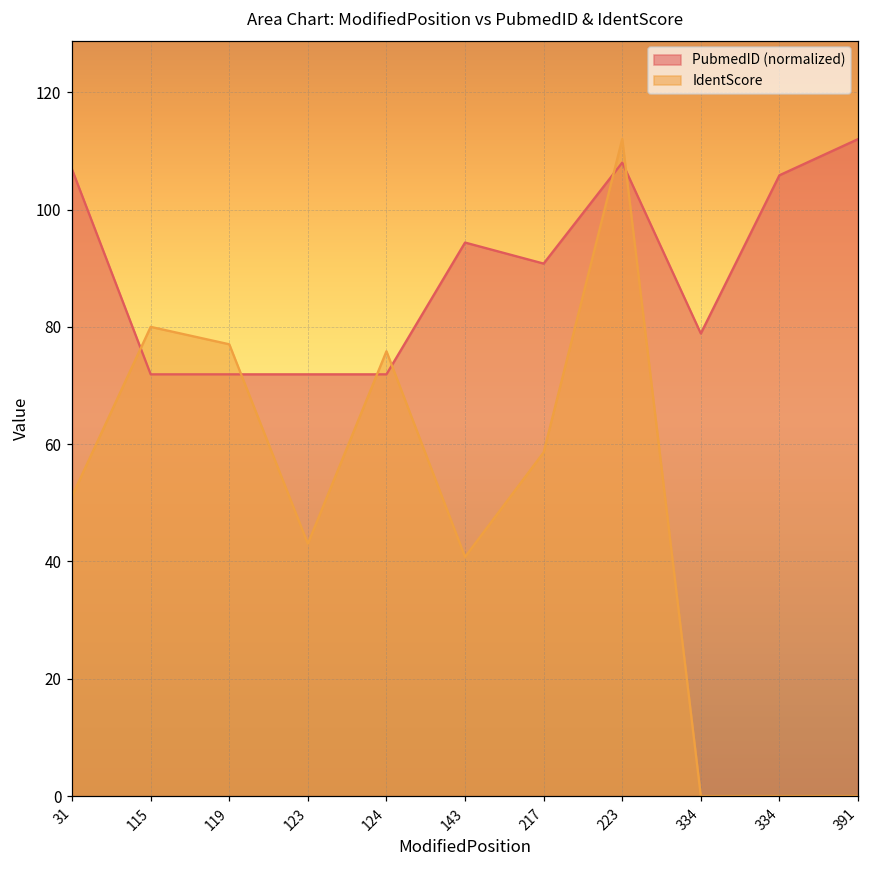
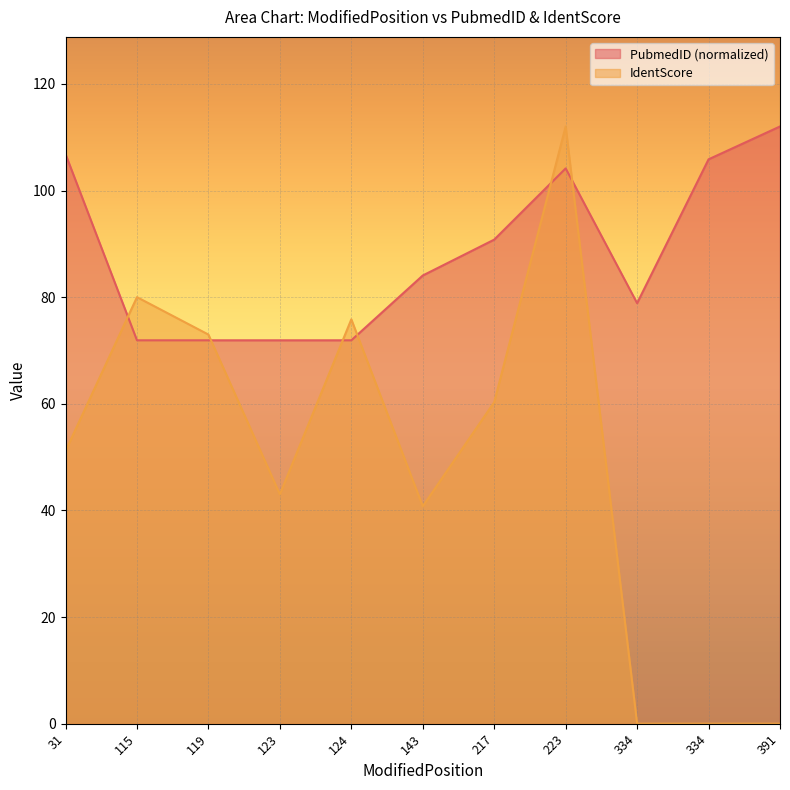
  {
    "PubmedID (normalized)": {
      "31": 107,
      "115": 72,
      "119": 72,
      "123": 72,
      "124": 72,
-     "143": 94,
+     "143": 84,
      "217": 91,
-     "223": 108,
+     "223": 104,
      "391": 112
    },
    "IdentScore": {
      "31": 51,
      "115": 80,
-     "119": 77,
+     "119": 73,
      "123": 43,
      "124": 76,
      "143": 41,
-     "217": 59,
+     "217": 60,
      "223": 112,
      "391": 0
    }
  }
